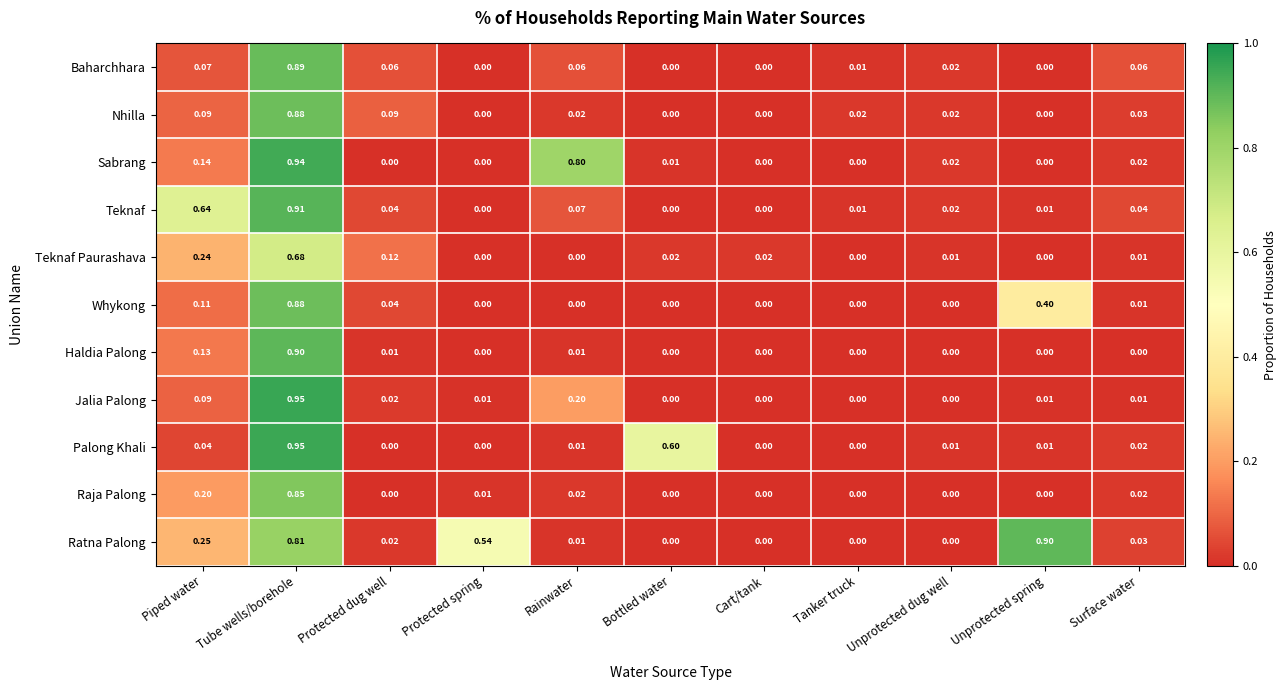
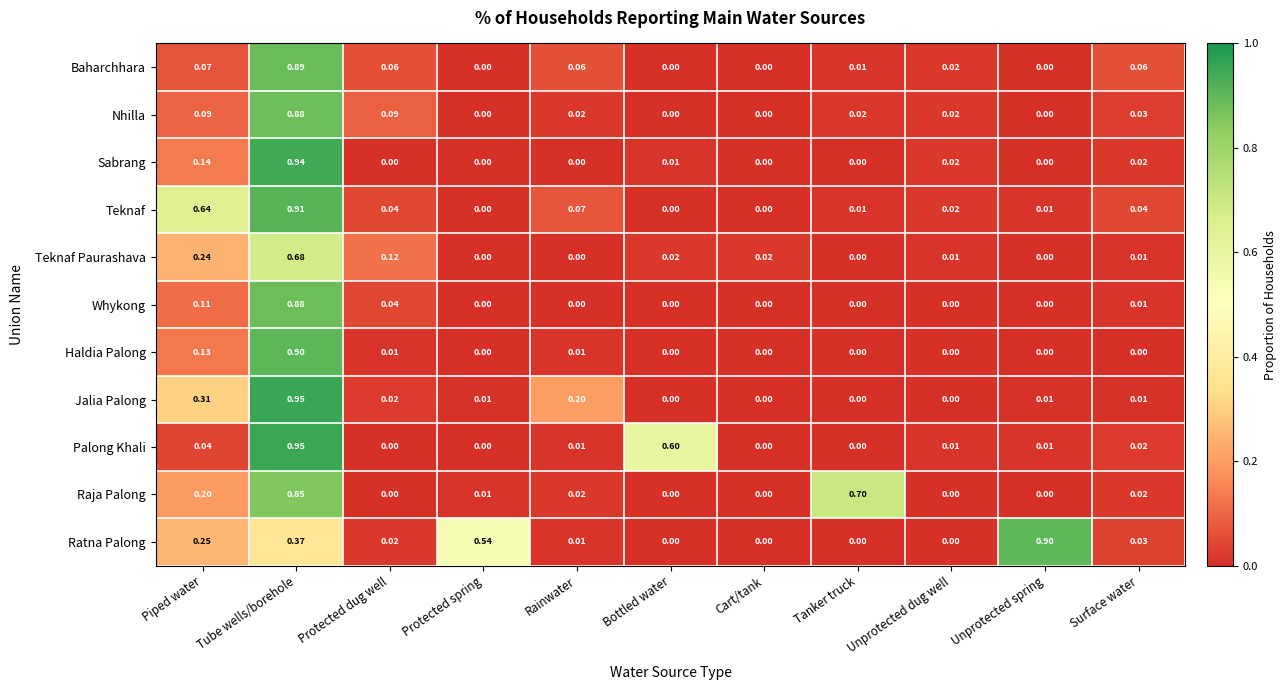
  {
    "Baharchhara": {
      "Piped water": 0.07,
      "Tube wells/borehole": 0.89,
      "Protected dug well": 0.06,
      "Protected spring": 0.00,
      "Rainwater": 0.06,
      "Bottled water": 0.00,
      "Cart/tank": 0.00,
      "Tanker truck": 0.01,
      "Unprotected dug well": 0.02,
      "Unprotected spring": 0.00,
      "Surface water": 0.06
    },
    "Nhilla": {
      "Piped water": 0.09,
      "Tube wells/borehole": 0.88,
      "Protected dug well": 0.09,
      "Protected spring": 0.00,
      "Rainwater": 0.02,
      "Bottled water": 0.00,
      "Cart/tank": 0.00,
      "Tanker truck": 0.02,
      "Unprotected dug well": 0.02,
      "Unprotected spring": 0.00,
      "Surface water": 0.03
    },
    "Sabrang": {
      "Piped water": 0.14,
      "Tube wells/borehole": 0.94,
      "Protected dug well": 0.00,
      "Protected spring": 0.00,
-     "Rainwater": 0.80,
+     "Rainwater": 0.00,
      "Bottled water": 0.01,
      "Cart/tank": 0.00,
      "Tanker truck": 0.00,
      "Unprotected dug well": 0.02,
      "Unprotected spring": 0.00,
      "Surface water": 0.02
    },
    "Teknaf": {
      "Piped water": 0.64,
      "Tube wells/borehole": 0.91,
      "Protected dug well": 0.04,
      "Protected spring": 0.00,
      "Rainwater": 0.07,
      "Bottled water": 0.00,
      "Cart/tank": 0.00,
      "Tanker truck": 0.01,
      "Unprotected dug well": 0.02,
      "Unprotected spring": 0.01,
      "Surface water": 0.04
    },
    "Teknaf Paurashava": {
      "Piped water": 0.24,
      "Tube wells/borehole": 0.68,
      "Protected dug well": 0.12,
      "Protected spring": 0.00,
      "Rainwater": 0.00,
      "Bottled water": 0.02,
      "Cart/tank": 0.02,
      "Tanker truck": 0.00,
      "Unprotected dug well": 0.01,
      "Unprotected spring": 0.00,
      "Surface water": 0.01
    },
    "Whykong": {
      "Piped water": 0.11,
      "Tube wells/borehole": 0.88,
      "Protected dug well": 0.04,
      "Protected spring": 0.00,
      "Rainwater": 0.00,
      "Bottled water": 0.00,
      "Cart/tank": 0.00,
      "Tanker truck": 0.00,
      "Unprotected dug well": 0.00,
-     "Unprotected spring": 0.40,
+     "Unprotected spring": 0.00,
      "Surface water": 0.01
    },
    "Haldia Palong": {
      "Piped water": 0.13,
      "Tube wells/borehole": 0.90,
      "Protected dug well": 0.01,
      "Protected spring": 0.00,
      "Rainwater": 0.01,
      "Bottled water": 0.00,
      "Cart/tank": 0.00,
      "Tanker truck": 0.00,
      "Unprotected dug well": 0.00,
      "Unprotected spring": 0.00,
      "Surface water": 0.00
    },
    "Jalia Palong": {
-     "Piped water": 0.09,
+     "Piped water": 0.31,
      "Tube wells/borehole": 0.95,
      "Protected dug well": 0.02,
      "Protected spring": 0.01,
      "Rainwater": 0.20,
      "Bottled water": 0.00,
      "Cart/tank": 0.00,
      "Tanker truck": 0.00,
      "Unprotected dug well": 0.00,
      "Unprotected spring": 0.01,
      "Surface water": 0.01
    },
    "Palong Khali": {
      "Piped water": 0.04,
      "Tube wells/borehole": 0.95,
      "Protected dug well": 0.00,
      "Protected spring": 0.00,
      "Rainwater": 0.01,
      "Bottled water": 0.60,
      "Cart/tank": 0.00,
      "Tanker truck": 0.00,
      "Unprotected dug well": 0.01,
      "Unprotected spring": 0.01,
      "Surface water": 0.02
    },
    "Raja Palong": {
      "Piped water": 0.20,
      "Tube wells/borehole": 0.85,
      "Protected dug well": 0.00,
      "Protected spring": 0.01,
      "Rainwater": 0.02,
      "Bottled water": 0.00,
      "Cart/tank": 0.00,
-     "Tanker truck": 0.00,
+     "Tanker truck": 0.70,
      "Unprotected dug well": 0.00,
      "Unprotected spring": 0.00,
      "Surface water": 0.02
    },
    "Ratna Palong": {
      "Piped water": 0.25,
-     "Tube wells/borehole": 0.81,
+     "Tube wells/borehole": 0.37,
      "Protected dug well": 0.02,
      "Protected spring": 0.54,
      "Rainwater": 0.01,
      "Bottled water": 0.00,
      "Cart/tank": 0.00,
      "Tanker truck": 0.00,
      "Unprotected dug well": 0.00,
      "Unprotected spring": 0.90,
      "Surface water": 0.03
    }
  }
